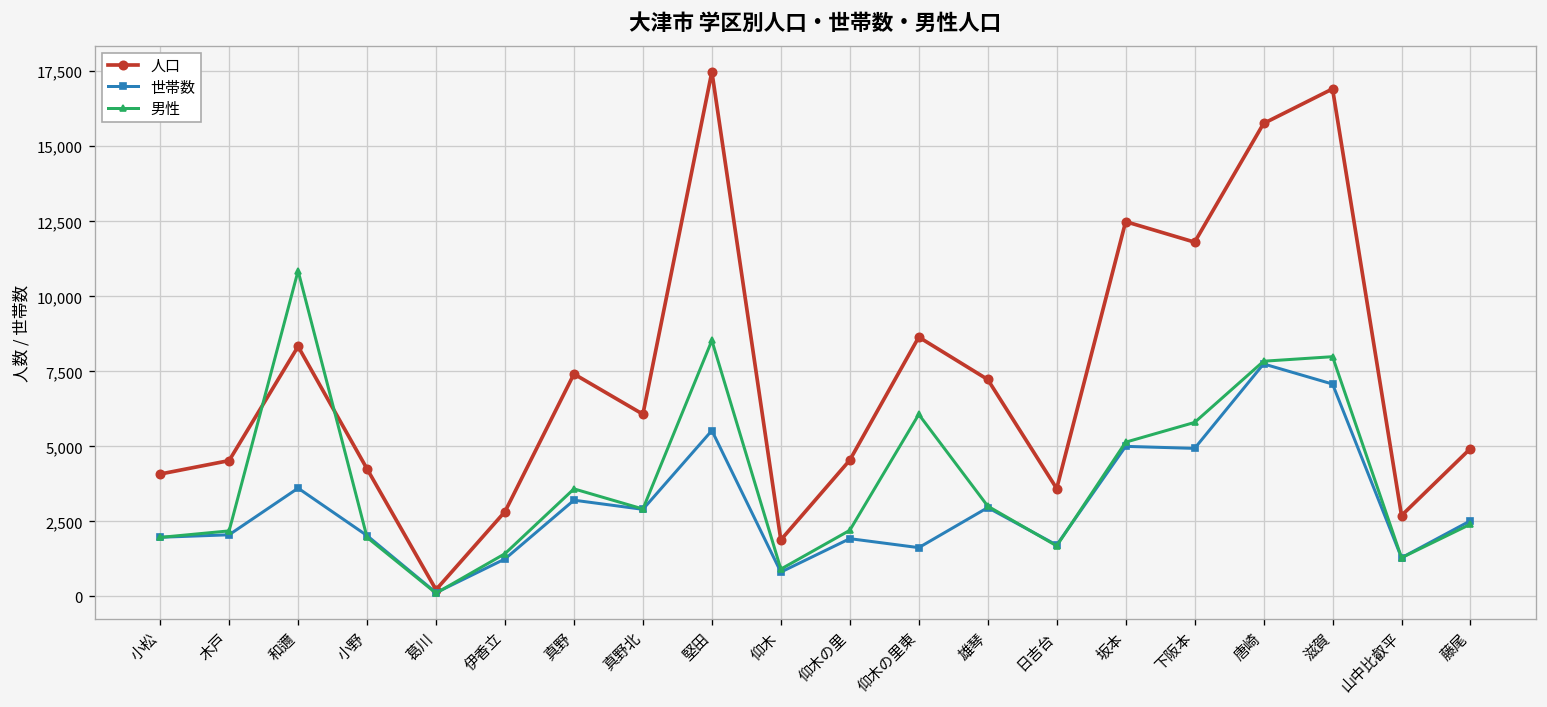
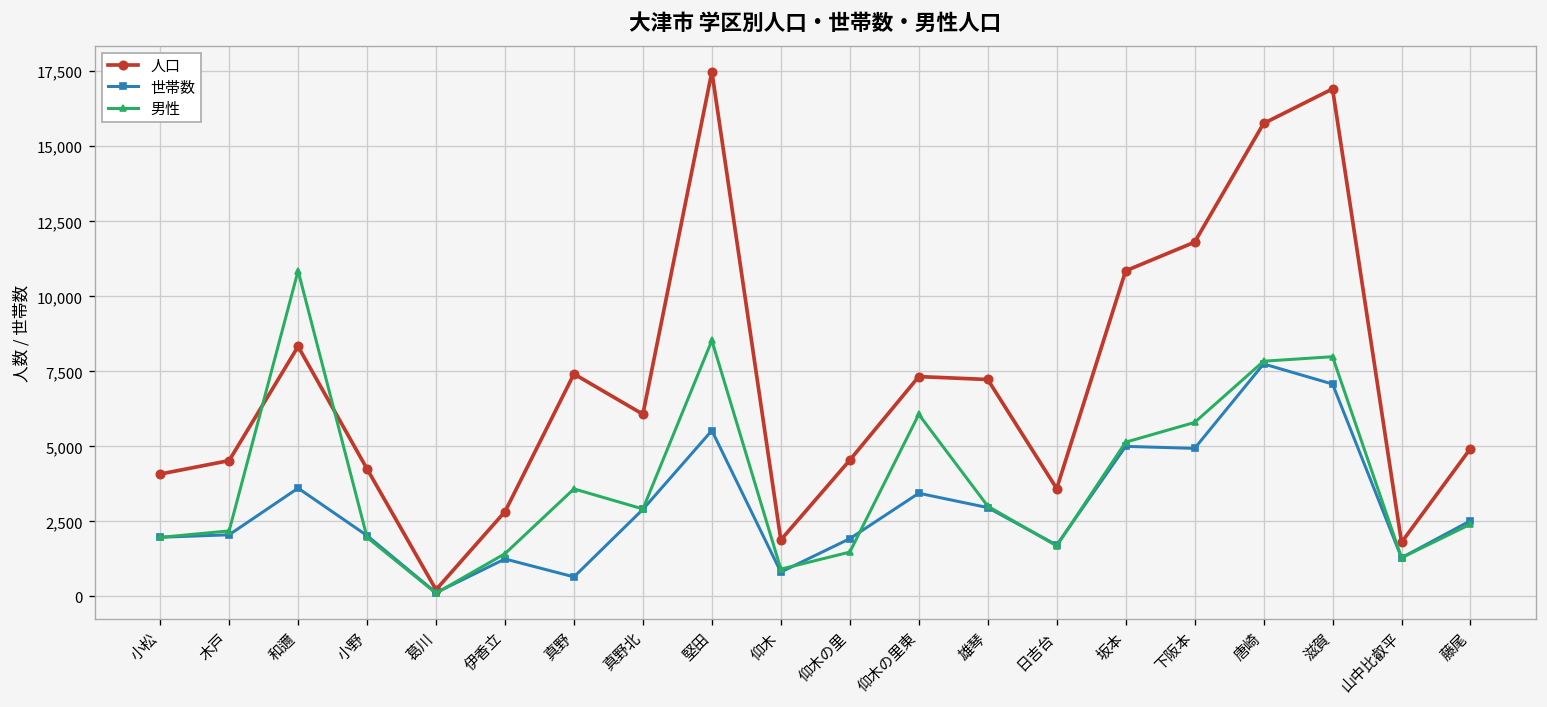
  {
    "人口": {
      "小松": "4,100",
      "木戸": "4,500",
      "和邇": "8,300",
      "小野": "4,300",
      "伊香立": "2,800",
      "真野": "7,400",
      "真野北": "6,100",
      "堅田": "17,500",
      "仰木": "1,900",
      "仰木の里": "4,500",
-     "仰木の里東": "8,600",
+     "仰木の里東": "7,300",
      "雄琴": "7,200",
      "日吉台": "3,600",
-     "坂本": "12,500",
+     "坂本": "10,900",
      "下阪本": "11,800",
      "唐崎": "15,800",
      "滋賀": "16,900",
-     "山中比叡平": "2,700",
+     "山中比叡平": "1,800",
      "藤尾": "4,900"
    },
    "世帯数": {
      "木戸": "2,100",
      "和邇": "3,600",
      "伊香立": "1,300",
-     "真野": "3,200",
+     "真野": "700",
      "堅田": "5,500",
      "仰木の里": "1,900",
-     "仰木の里東": "1,600",
+     "仰木の里東": "3,400",
      "坂本": "5,000",
      "下阪本": "4,900",
      "滋賀": "7,100",
      "藤尾": "2,500"
    },
    "男性": {
      "木戸": "2,200",
      "和邇": "10,900",
      "伊香立": "1,400",
      "真野": "3,600",
      "堅田": "8,500",
-     "仰木の里": "2,200",
+     "仰木の里": "1,500",
      "仰木の里東": "6,100",
      "坂本": "5,100",
      "下阪本": "5,800",
      "滋賀": "8,000",
      "藤尾": "2,400"
    }
  }
